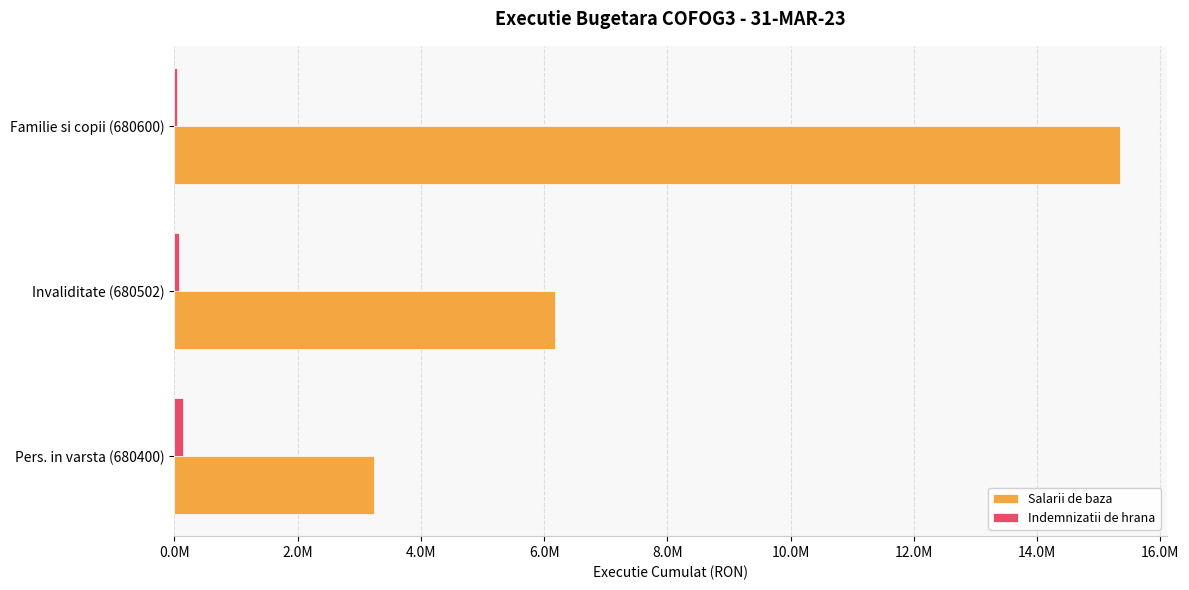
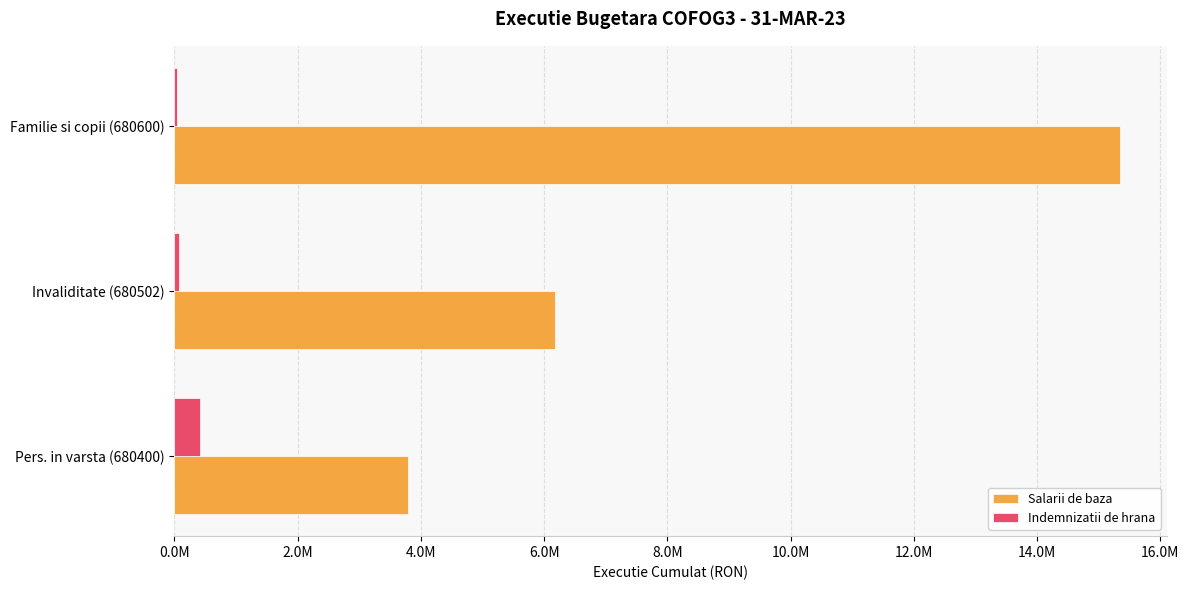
  {
    "Salarii de baza": {
      "Familie si copii (680600)": 15300000,
      "Invaliditate (680502)": 6200000,
-     "Pers. in varsta (680400)": 3200000
+     "Pers. in varsta (680400)": 3800000
    },
    "Indemnizatii de hrana": {
      "Invaliditate (680502)": 100000,
-     "Pers. in varsta (680400)": 100000
+     "Pers. in varsta (680400)": 400000
    }
  }
